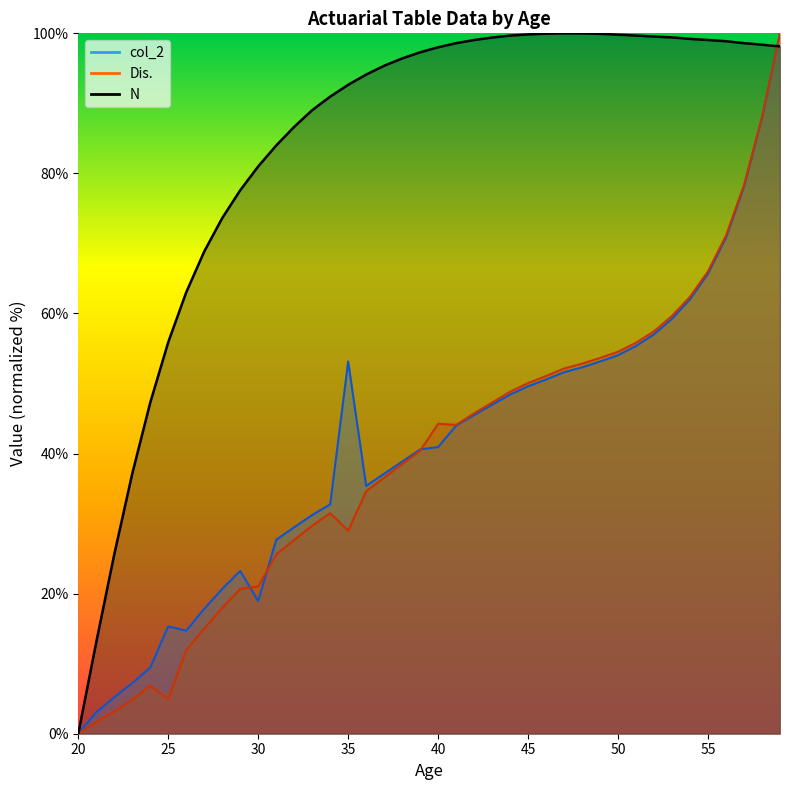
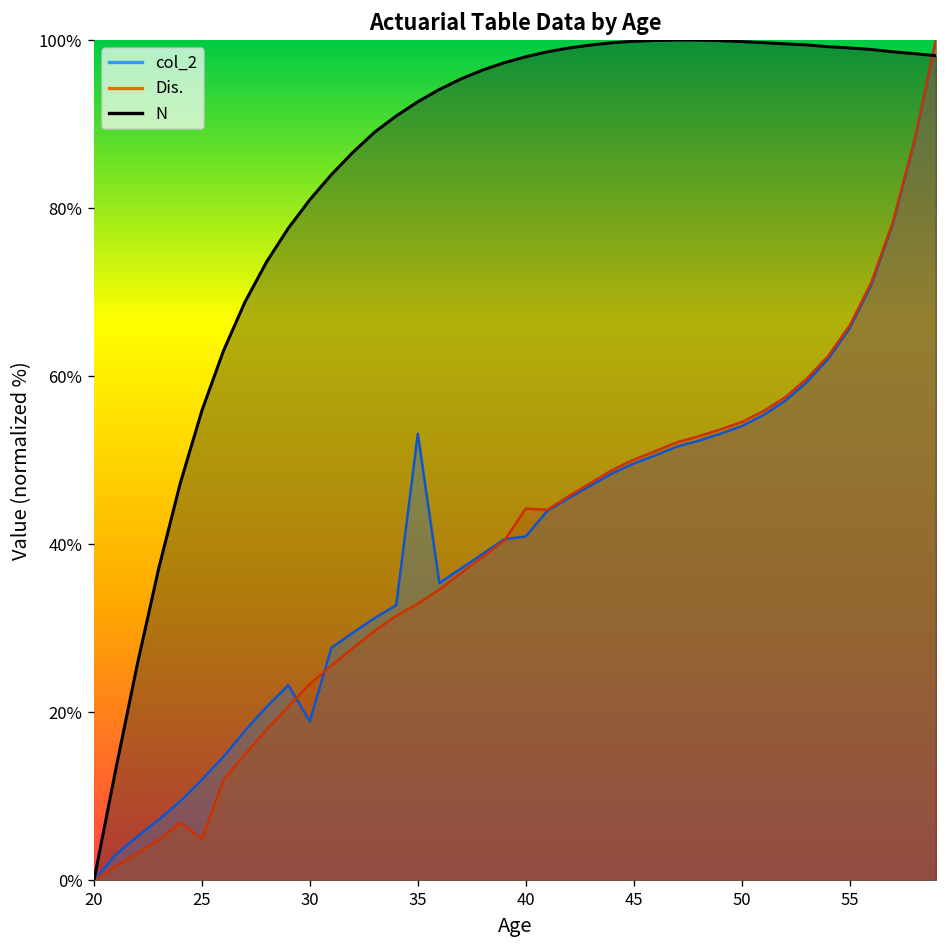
  {
    "col_2": {
-     "25": "15%",
+     "25": "12%",
      "30": "19%",
      "35": "53%",
      "40": "41%",
      "45": "50%",
      "50": "54%"
    },
    "Dis.": {
      "25": "5%",
-     "30": "21%",
-     "35": "29%",
+     "30": "23%",
+     "35": "33%",
      "40": "44%",
      "45": "50%",
      "50": "55%"
    }
  }
